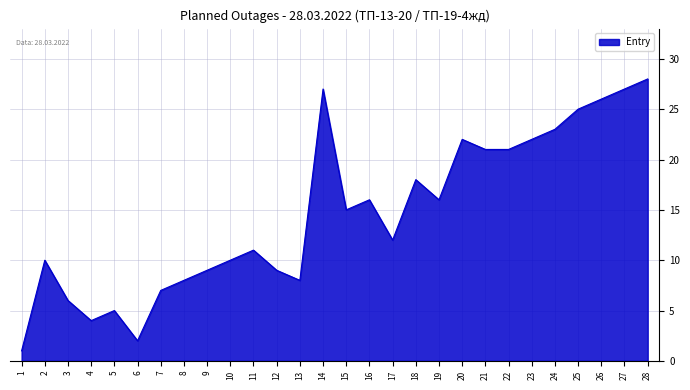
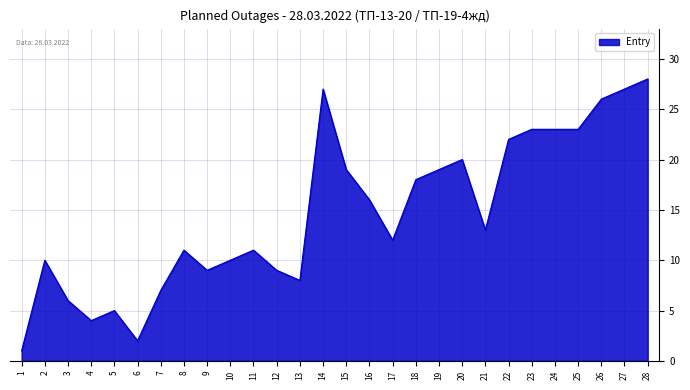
  {
    "1": 1,
    "2": 10,
    "3": 6,
    "4": 4,
    "5": 5,
    "6": 2,
    "7": 7,
-   "8": 8,
+   "8": 11,
    "9": 9,
    "10": 10,
    "11": 11,
    "12": 9,
    "13": 8,
    "14": 27,
-   "15": 15,
+   "15": 19,
    "16": 16,
    "17": 12,
    "18": 18,
-   "19": 16,
-   "20": 22,
-   "21": 21,
-   "22": 21,
-   "23": 22,
+   "19": 19,
+   "20": 20,
+   "21": 13,
+   "22": 22,
+   "23": 23,
    "24": 23,
-   "25": 25,
+   "25": 23,
    "26": 26,
    "27": 27,
    "28": 28
  }
